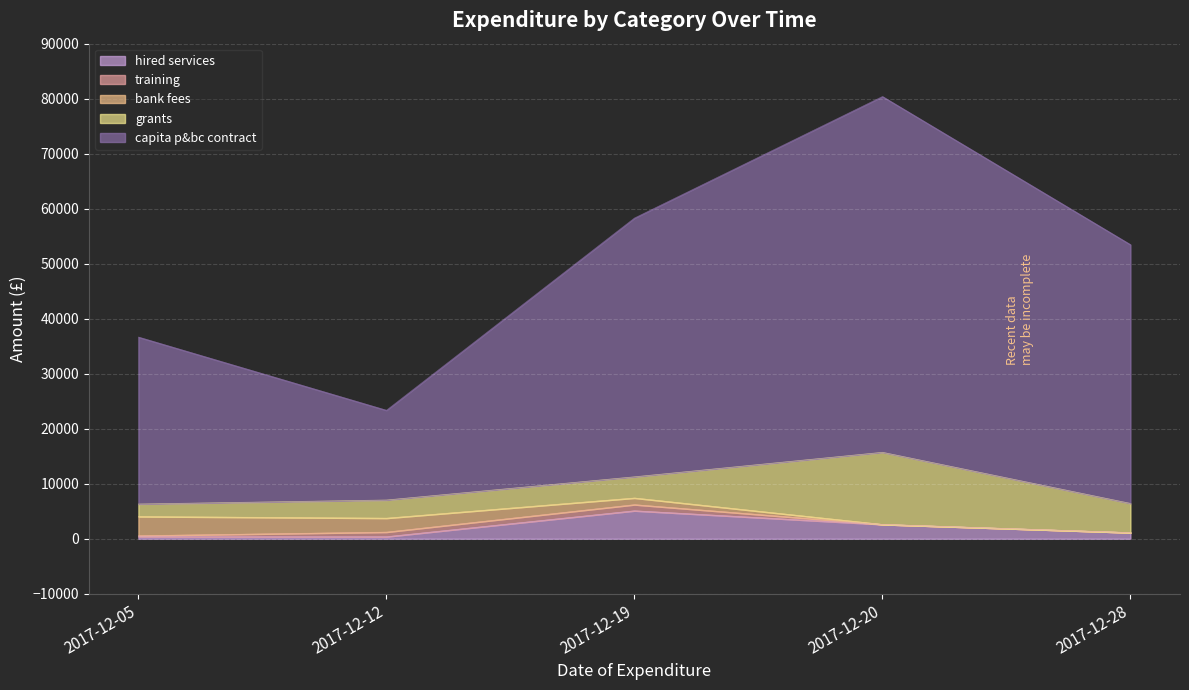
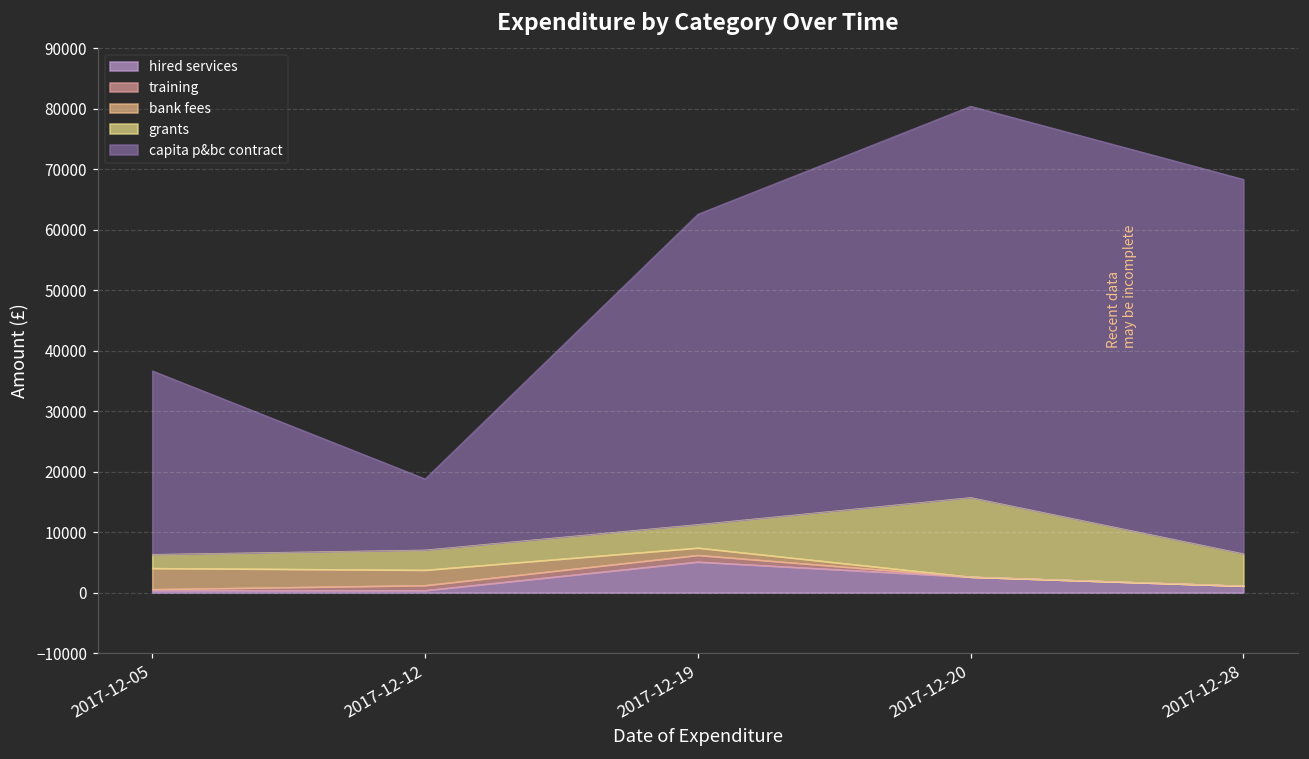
  {
    "hired services": {
      "2017-12-12": 0,
      "2017-12-19": 5000
    },
    "capita p&bc contract": {
      "2017-12-05": 30000,
-     "2017-12-12": 16000,
-     "2017-12-19": 47000,
+     "2017-12-12": 12000,
+     "2017-12-19": 51000,
      "2017-12-20": 65000,
-     "2017-12-28": 47000
+     "2017-12-28": 62000
    }
  }
